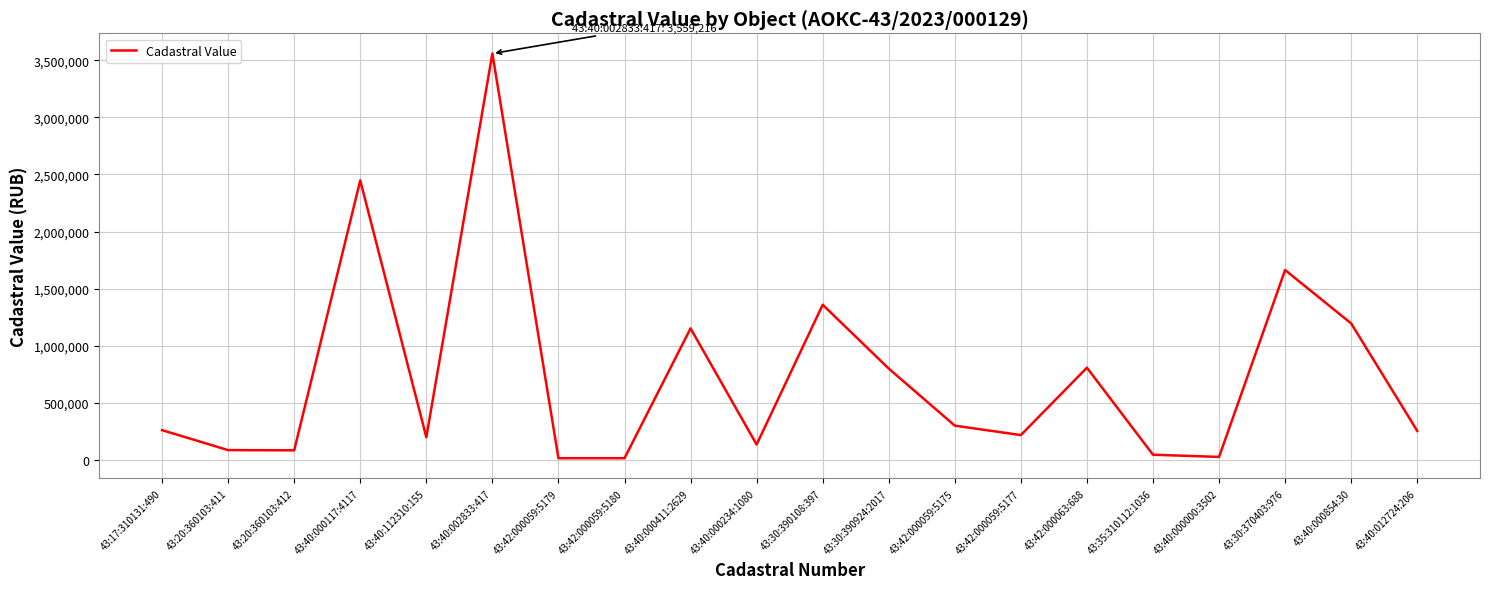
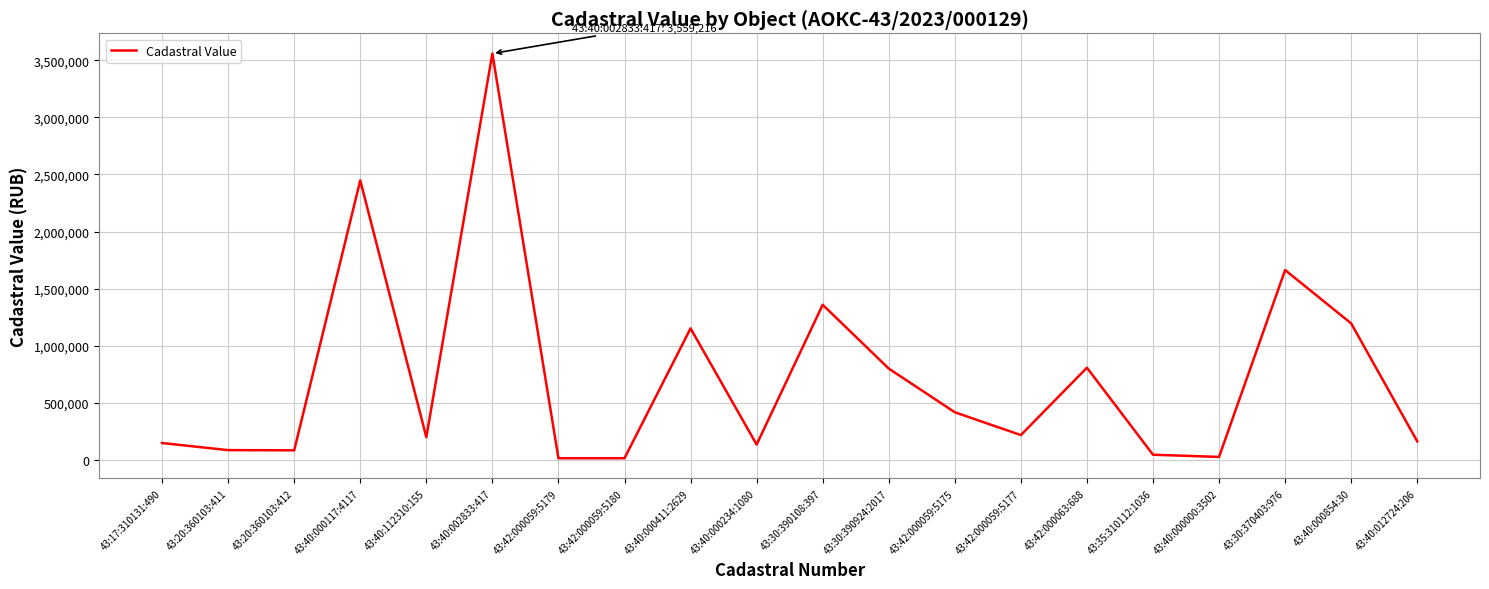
  {
-   "43:17:310131:490": "260,000",
+   "43:17:310131:490": "150,000",
    "43:20:360103:411": "90,000",
    "43:20:360103:412": "80,000",
    "43:40:000117:4117": "2,450,000",
    "43:40:112310:155": "200,000",
    "43:42:000059:5179": "10,000",
    "43:42:000059:5180": "10,000",
    "43:40:000411:2629": "1,150,000",
    "43:40:000234:1080": "130,000",
    "43:30:390108:397": "1,360,000",
    "43:30:390924:2017": "800,000",
-   "43:42:000059:5175": "300,000",
+   "43:42:000059:5175": "420,000",
    "43:42:000059:5177": "220,000",
    "43:42:000063:688": "810,000",
    "43:35:310112:1036": "40,000",
    "43:40:000000:3502": "30,000",
    "43:30:370403:976": "1,660,000",
    "43:40:000854:30": "1,190,000",
-   "43:40:012724:206": "250,000"
+   "43:40:012724:206": "160,000"
  }
